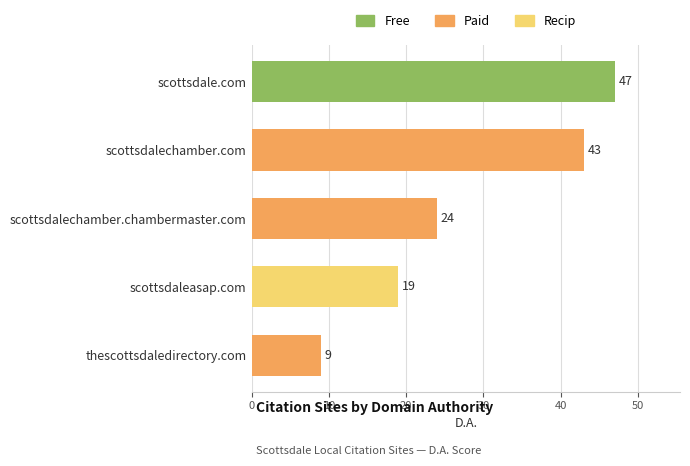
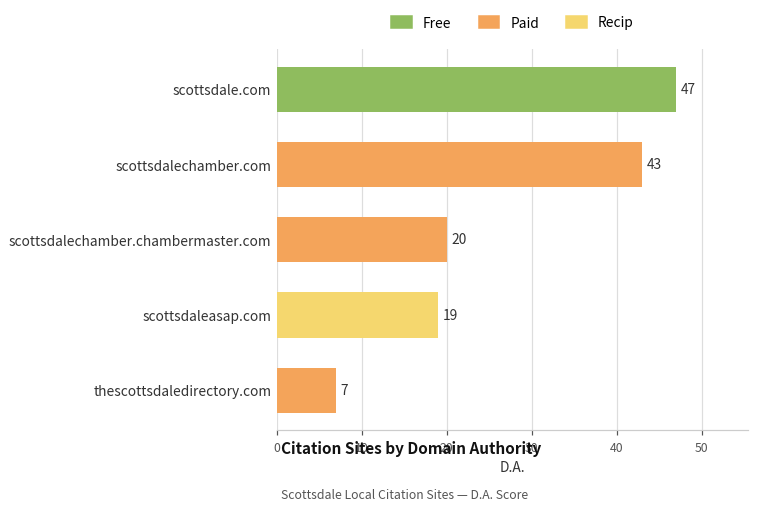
  {
    "scottsdale.com": 47,
    "scottsdalechamber.com": 43,
-   "scottsdalechamber.chambermaster.com": 24,
+   "scottsdalechamber.chambermaster.com": 20,
    "scottsdaleasap.com": 19,
-   "thescottsdaledirectory.com": 9
+   "thescottsdaledirectory.com": 7
  }
